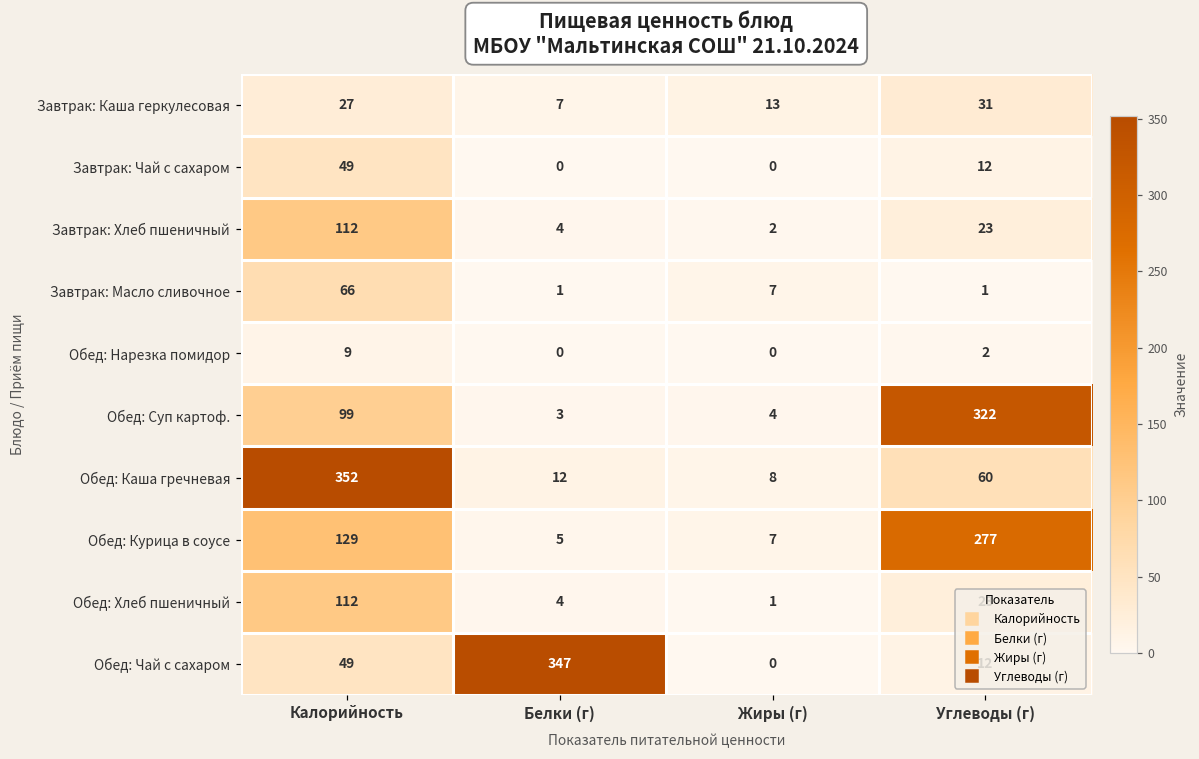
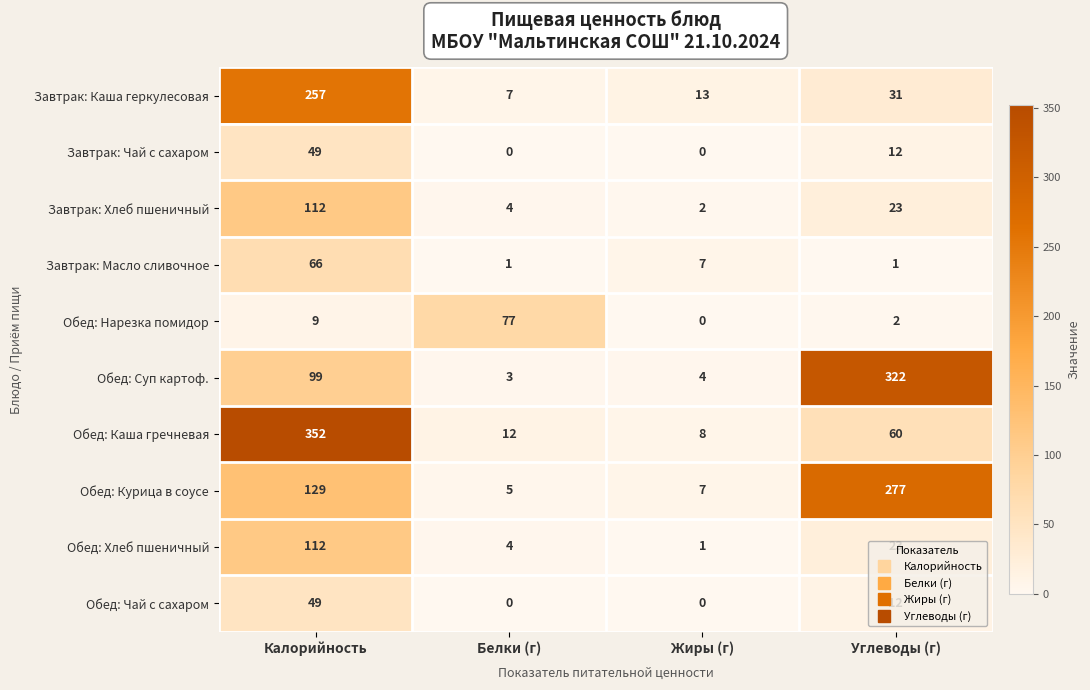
  {
    "Завтрак: Каша геркулесовая": {
-     "Калорийность": 27,
+     "Калорийность": 257,
      "Белки (г)": 7,
      "Жиры (г)": 13,
      "Углеводы (г)": 31
    },
    "Завтрак: Чай с сахаром": {
      "Калорийность": 49,
      "Белки (г)": 0,
      "Жиры (г)": 0,
      "Углеводы (г)": 12
    },
    "Завтрак: Хлеб пшеничный": {
      "Калорийность": 112,
      "Белки (г)": 4,
      "Жиры (г)": 2,
      "Углеводы (г)": 23
    },
    "Завтрак: Масло сливочное": {
      "Калорийность": 66,
      "Белки (г)": 1,
      "Жиры (г)": 7,
      "Углеводы (г)": 1
    },
    "Обед: Нарезка помидор": {
      "Калорийность": 9,
-     "Белки (г)": 0,
+     "Белки (г)": 77,
      "Жиры (г)": 0,
      "Углеводы (г)": 2
    },
    "Обед: Суп картоф.": {
      "Калорийность": 99,
      "Белки (г)": 3,
      "Жиры (г)": 4,
      "Углеводы (г)": 322
    },
    "Обед: Каша гречневая": {
      "Калорийность": 352,
      "Белки (г)": 12,
      "Жиры (г)": 8,
      "Углеводы (г)": 60
    },
    "Обед: Курица в соусе": {
      "Калорийность": 129,
      "Белки (г)": 5,
      "Жиры (г)": 7,
      "Углеводы (г)": 277
    },
    "Обед: Хлеб пшеничный": {
      "Калорийность": 112,
      "Белки (г)": 4,
      "Жиры (г)": 1
    },
    "Обед: Чай с сахаром": {
      "Калорийность": 49,
-     "Белки (г)": 347,
+     "Белки (г)": 0,
      "Жиры (г)": 0
    }
  }
